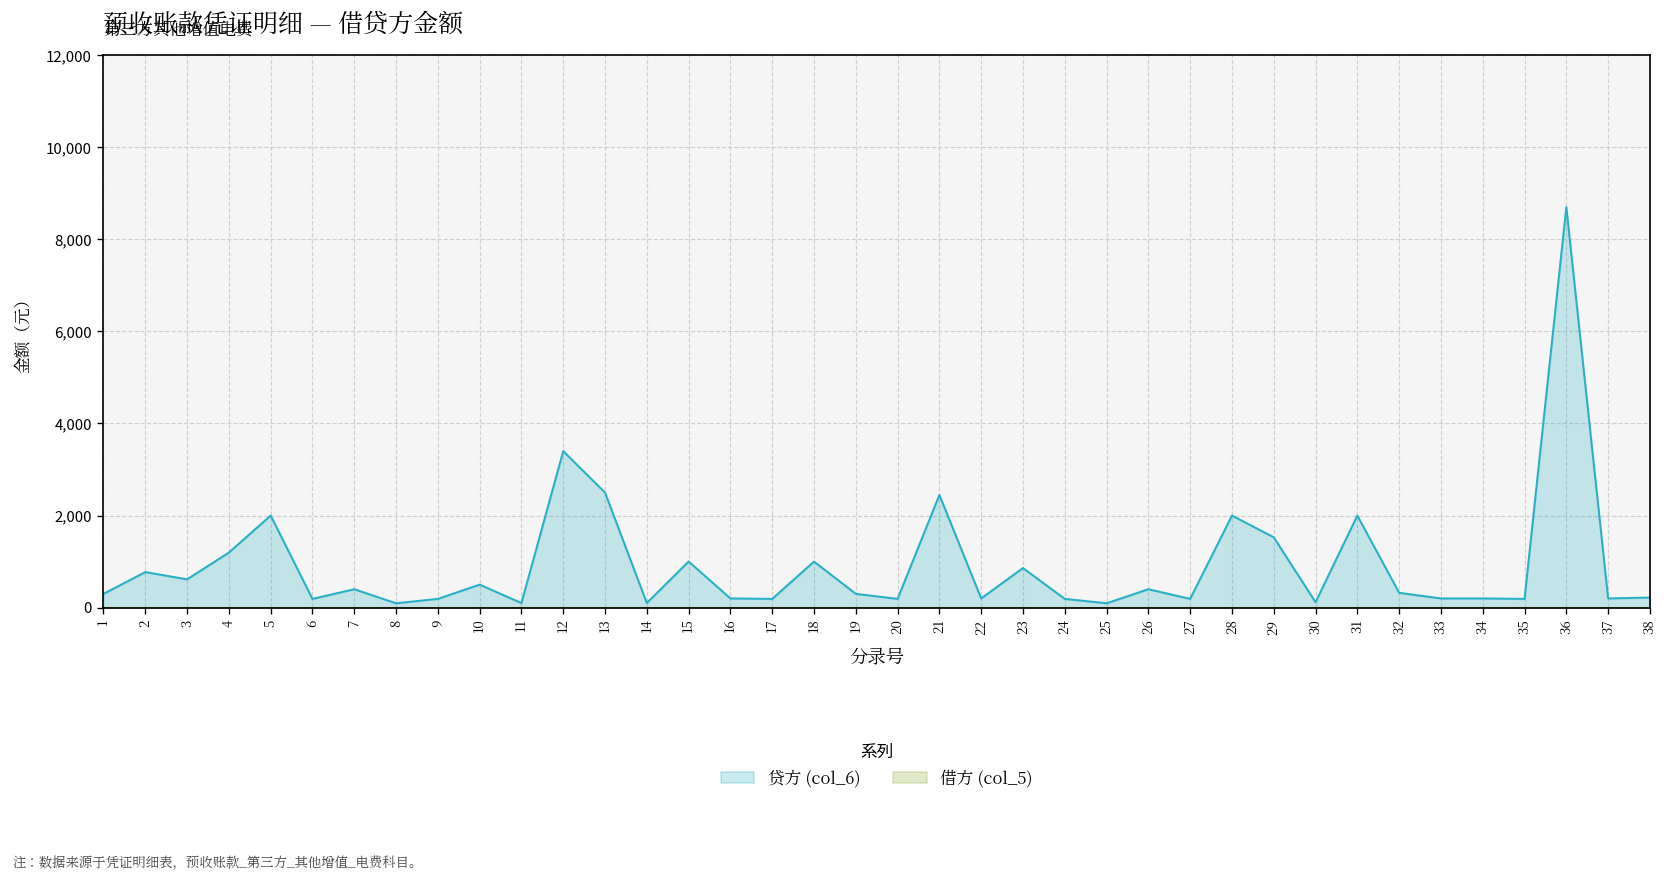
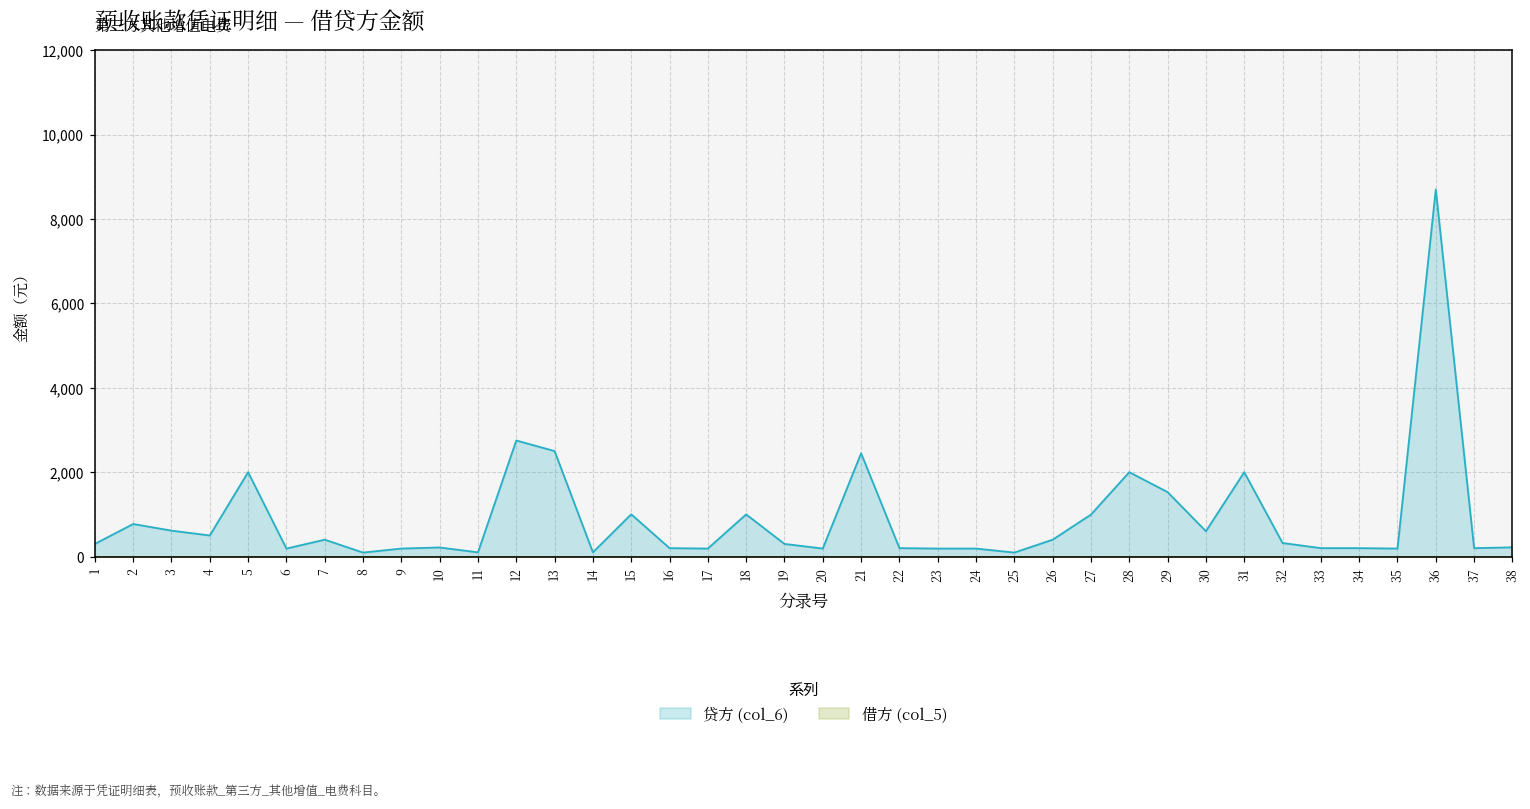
  {
    "贷方 (col_6)": {
      "1": "300",
      "2": "800",
      "3": "600",
-     "4": "1,200",
+     "4": "500",
      "5": "2,000",
      "6": "200",
      "7": "400",
      "8": "100",
      "9": "200",
-     "10": "500",
+     "10": "200",
      "11": "100",
-     "12": "3,400",
+     "12": "2,800",
      "13": "2,500",
      "14": "100",
      "15": "1,000",
      "16": "200",
      "17": "200",
      "18": "1,000",
      "19": "300",
      "20": "200",
      "21": "2,400",
      "22": "200",
-     "23": "900",
+     "23": "200",
      "24": "200",
      "25": "100",
      "26": "400",
-     "27": "200",
+     "27": "1,000",
      "28": "2,000",
      "29": "1,500",
-     "30": "100",
+     "30": "600",
      "31": "2,000",
      "32": "300",
      "33": "200",
      "34": "200",
      "35": "200",
      "36": "8,700",
      "37": "200",
      "38": "200"
    },
    "借方 (col_5)": {
      "1": "0",
      "2": "0",
      "3": "0",
      "4": "0",
      "5": "0",
      "6": "0",
      "7": "0",
      "8": "0",
      "9": "0",
      "10": "0",
      "11": "0",
      "12": "0",
      "13": "0",
      "14": "0",
      "15": "0",
      "16": "0",
      "17": "0",
      "18": "0",
      "19": "0",
      "20": "0",
      "21": "0",
      "22": "0",
      "23": "0",
      "24": "0",
      "25": "0",
      "26": "0",
      "27": "0",
      "28": "0",
      "29": "0",
      "30": "0",
      "31": "0",
      "32": "0",
      "33": "0",
      "34": "0",
      "35": "0",
      "36": "0",
      "37": "0",
      "38": "0"
    }
  }
